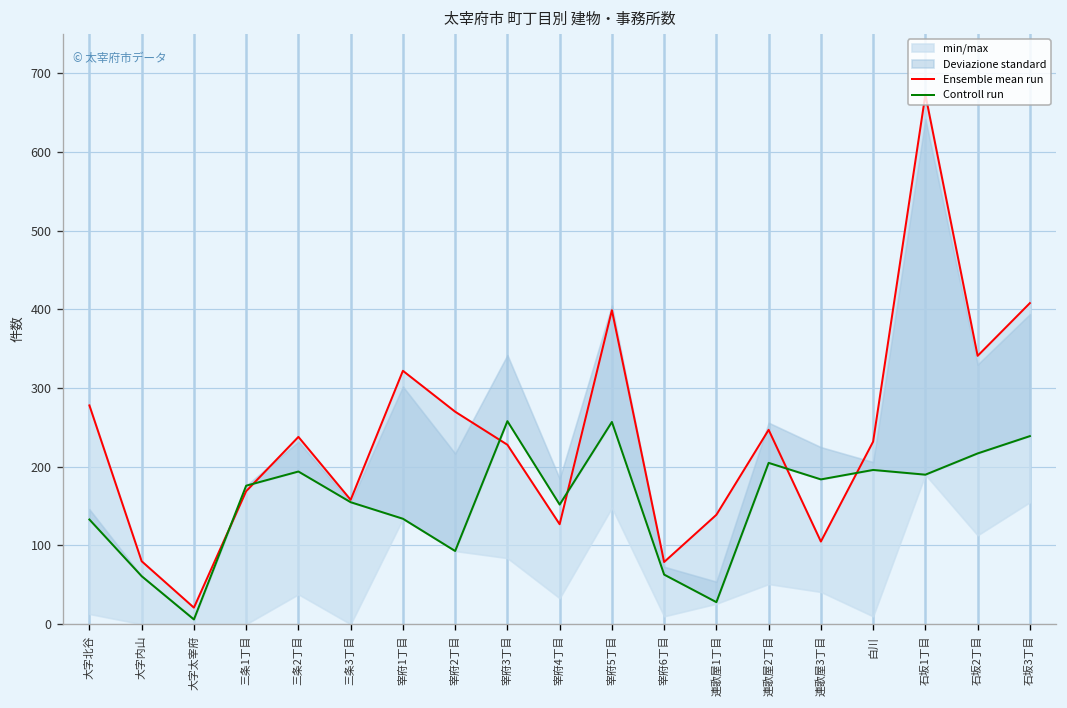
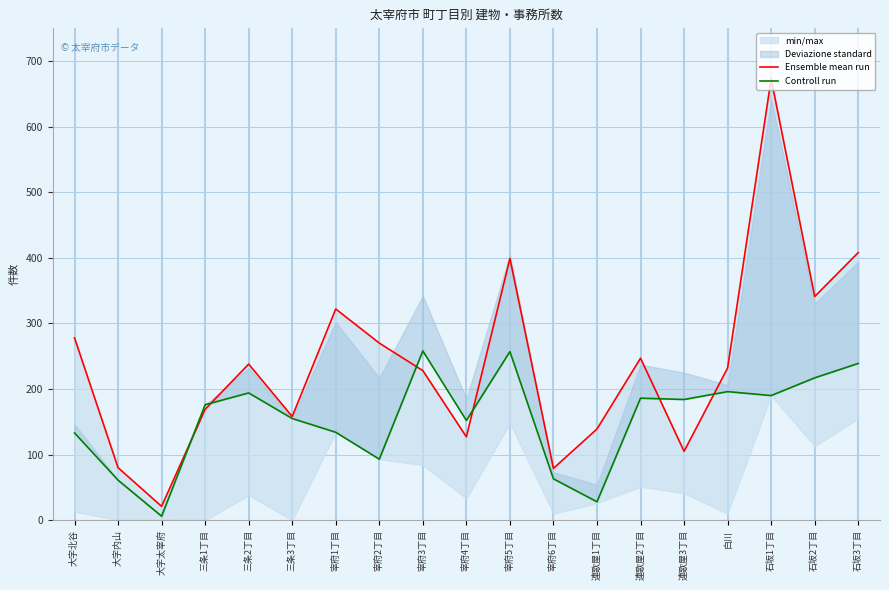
  {
    "Controll run": {
      "大字北谷": 130,
      "三条2丁目": 190,
      "宰府1丁目": 130,
      "宰府2丁目": 90,
      "宰府3丁目": 260,
      "宰府4丁目": 150,
      "宰府5丁目": 260,
      "宰府6丁目": 60,
      "連歌屋1丁目": 30,
-     "連歌屋2丁目": 210,
+     "連歌屋2丁目": 190,
      "連歌屋3丁目": 180,
      "白川": 200,
      "石坂1丁目": 190,
      "石坂2丁目": 220,
      "石坂3丁目": 240
    }
  }
